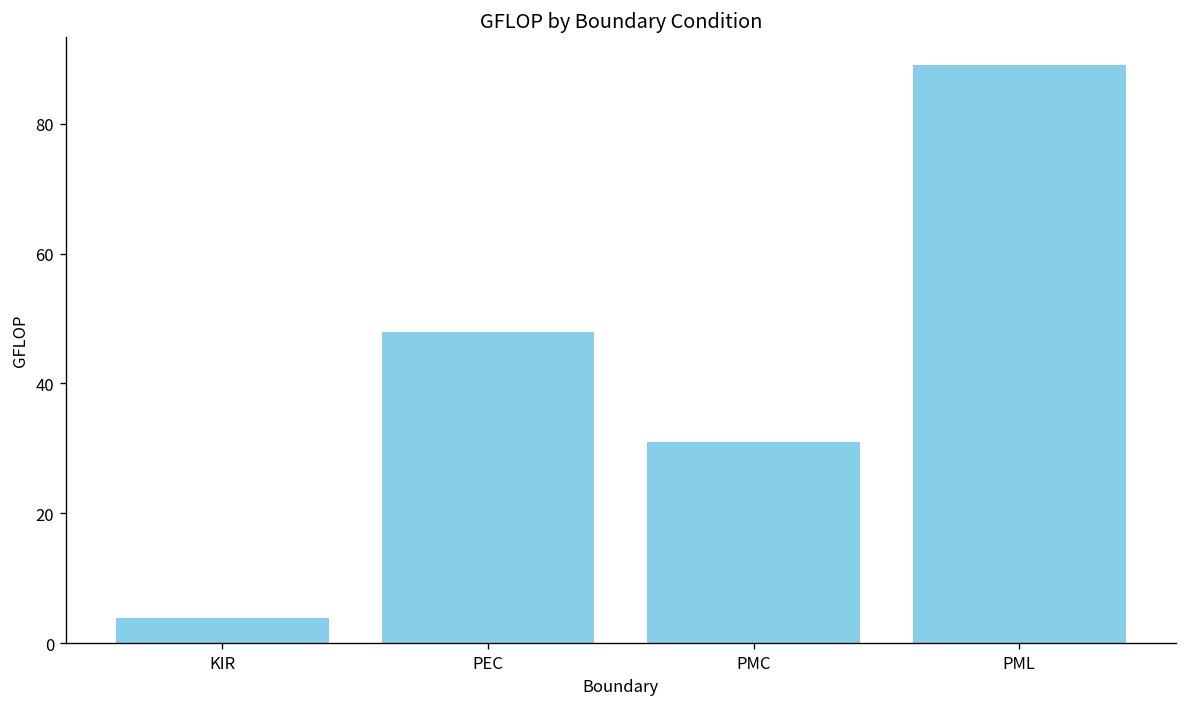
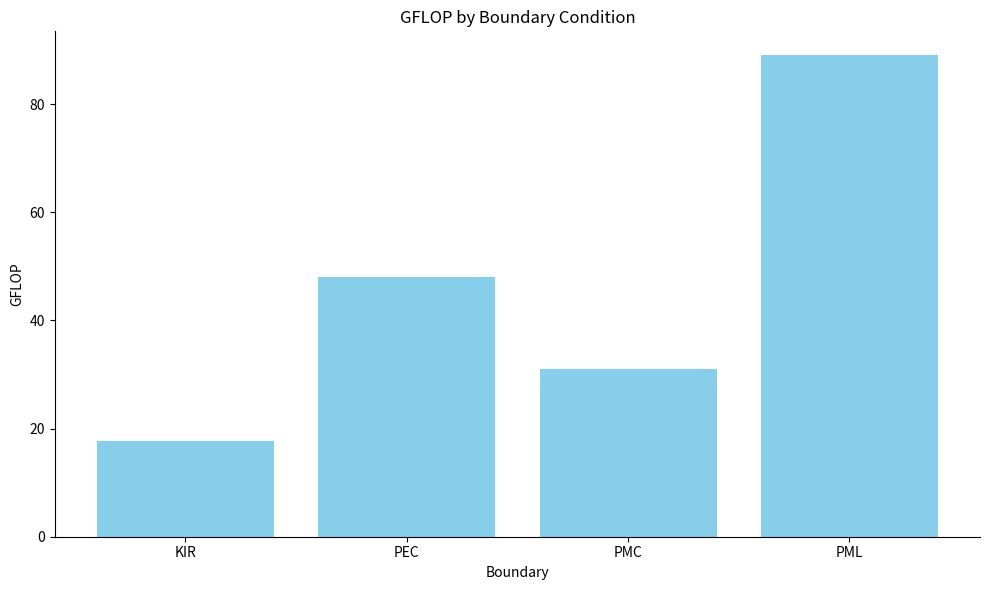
  {
-   "KIR": 4,
+   "KIR": 18,
    "PEC": 48,
    "PMC": 31,
    "PML": 89
  }
